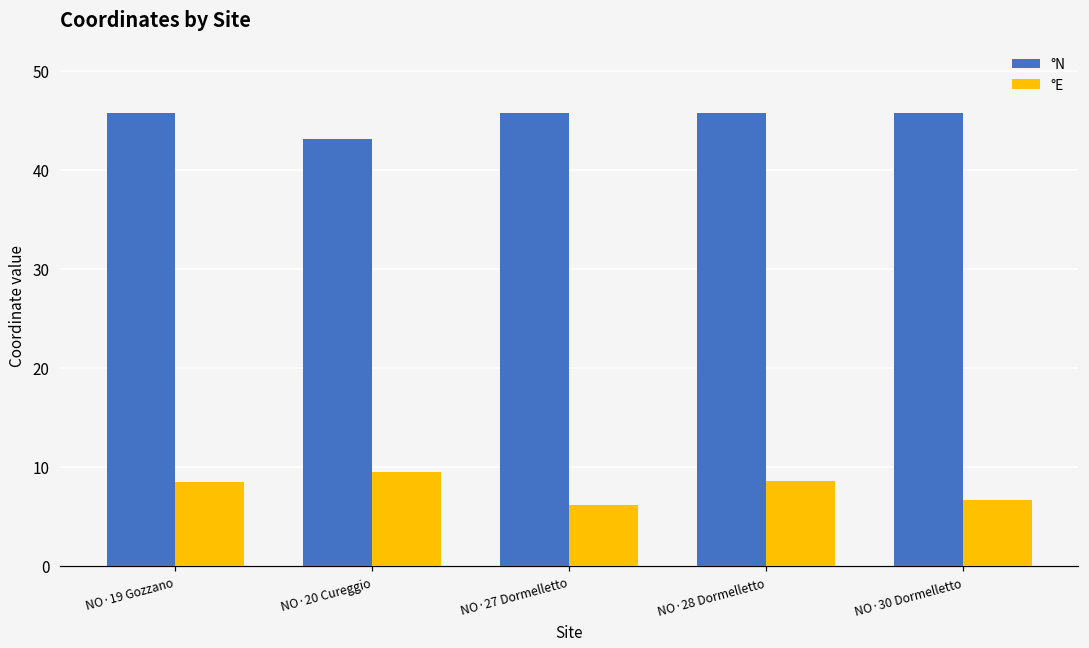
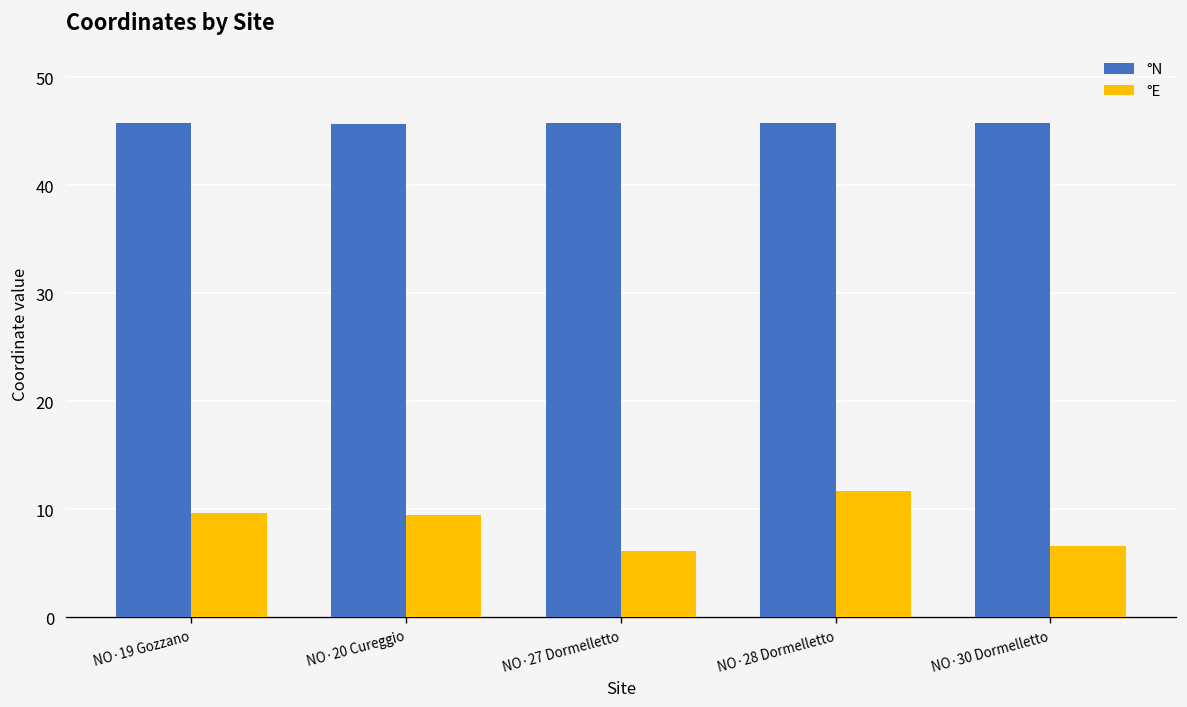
  {
    "°N": {
      "NO·19 Gozzano": 46,
-     "NO·20 Cureggio": 43,
+     "NO·20 Cureggio": 46,
      "NO·27 Dormelletto": 46,
      "NO·28 Dormelletto": 46,
      "NO·30 Dormelletto": 46
    },
    "°E": {
-     "NO·19 Gozzano": 8,
+     "NO·19 Gozzano": 10,
      "NO·20 Cureggio": 9,
      "NO·27 Dormelletto": 6,
-     "NO·28 Dormelletto": 9,
+     "NO·28 Dormelletto": 12,
      "NO·30 Dormelletto": 7
    }
  }
